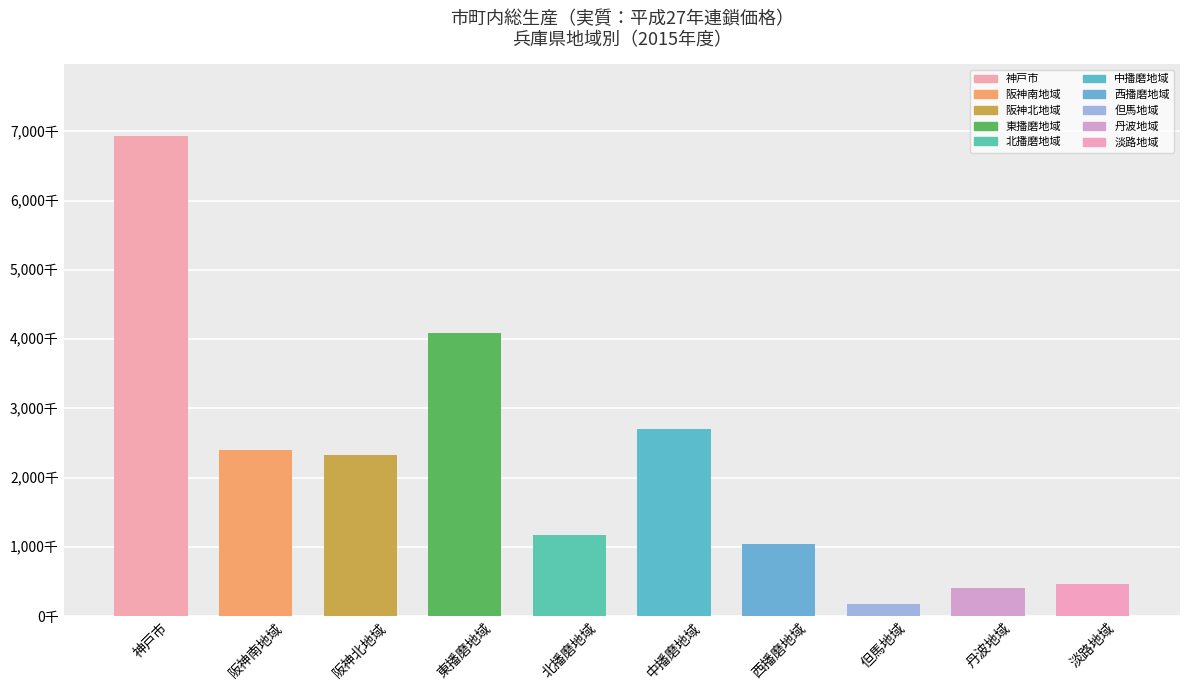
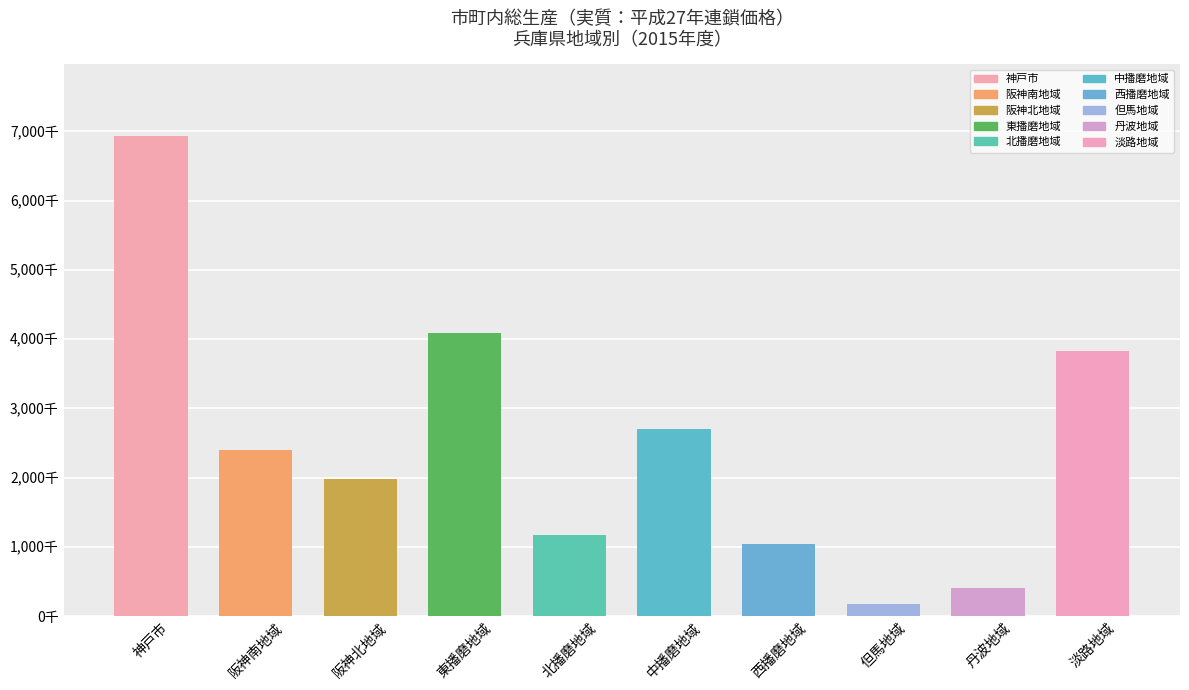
  {
    "神戸市": "6,900千",
    "阪神南地域": "2,400千",
-   "阪神北地域": "2,300千",
+   "阪神北地域": "2,000千",
    "東播磨地域": "4,100千",
    "北播磨地域": "1,200千",
    "中播磨地域": "2,700千",
    "西播磨地域": "1,000千",
    "但馬地域": "200千",
    "丹波地域": "400千",
-   "淡路地域": "500千"
+   "淡路地域": "3,800千"
  }
